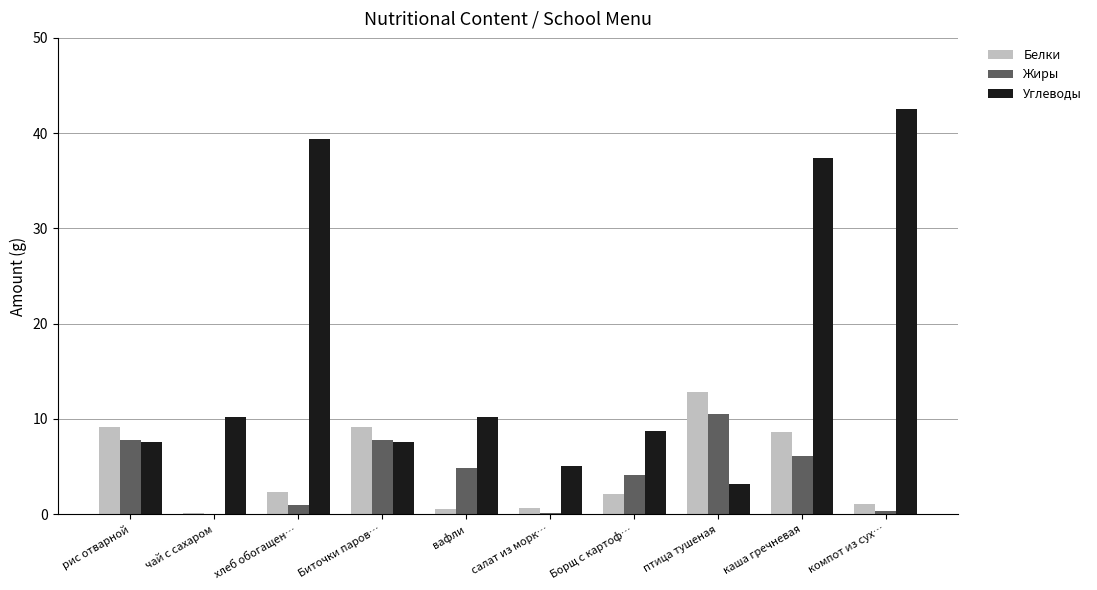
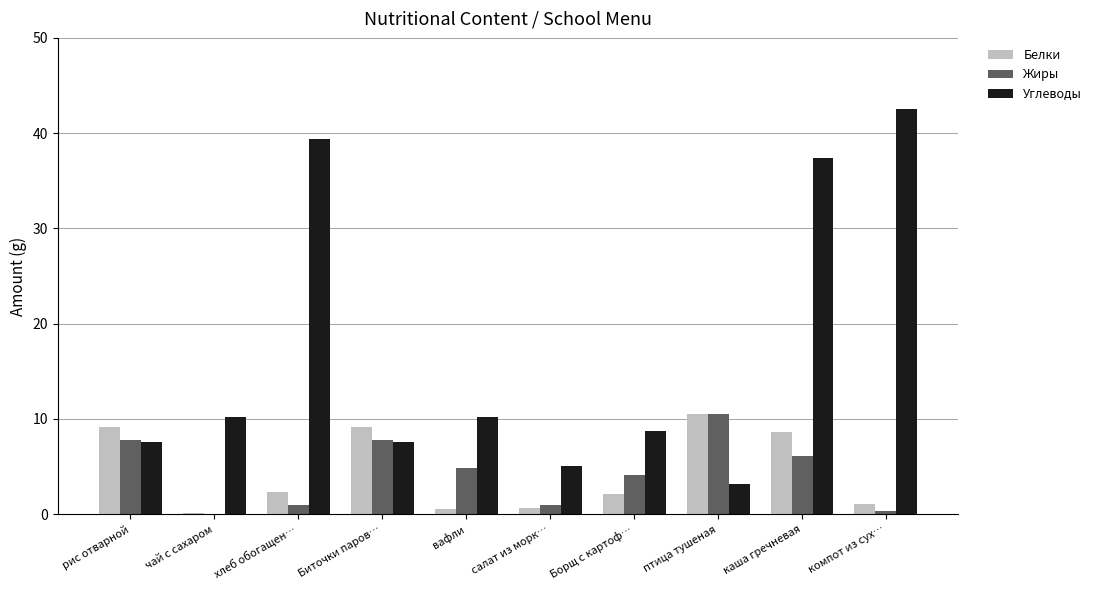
  {
    "Белки": {
      "рис отварной": 9,
      "хлеб обогащен…": 2,
      "Биточки паров…": 9,
      "вафли": 1,
      "салат из морк…": 1,
      "Борщ с картоф…": 2,
-     "птица тушеная": 13,
+     "птица тушеная": 11,
      "каша гречневая": 9,
      "компот из сух…": 1
    },
    "Жиры": {
      "рис отварной": 8,
      "хлеб обогащен…": 1,
      "Биточки паров…": 8,
      "вафли": 5,
-     "салат из морк…": 0,
+     "салат из морк…": 1,
      "Борщ с картоф…": 4,
      "птица тушеная": 11,
      "каша гречневая": 6,
      "компот из сух…": 0
    },
    "Углеводы": {
      "рис отварной": 8,
      "чай с сахаром": 10,
      "хлеб обогащен…": 39,
      "Биточки паров…": 8,
      "вафли": 10,
      "салат из морк…": 5,
      "Борщ с картоф…": 9,
      "птица тушеная": 3,
      "каша гречневая": 37,
      "компот из сух…": 43
    }
  }
